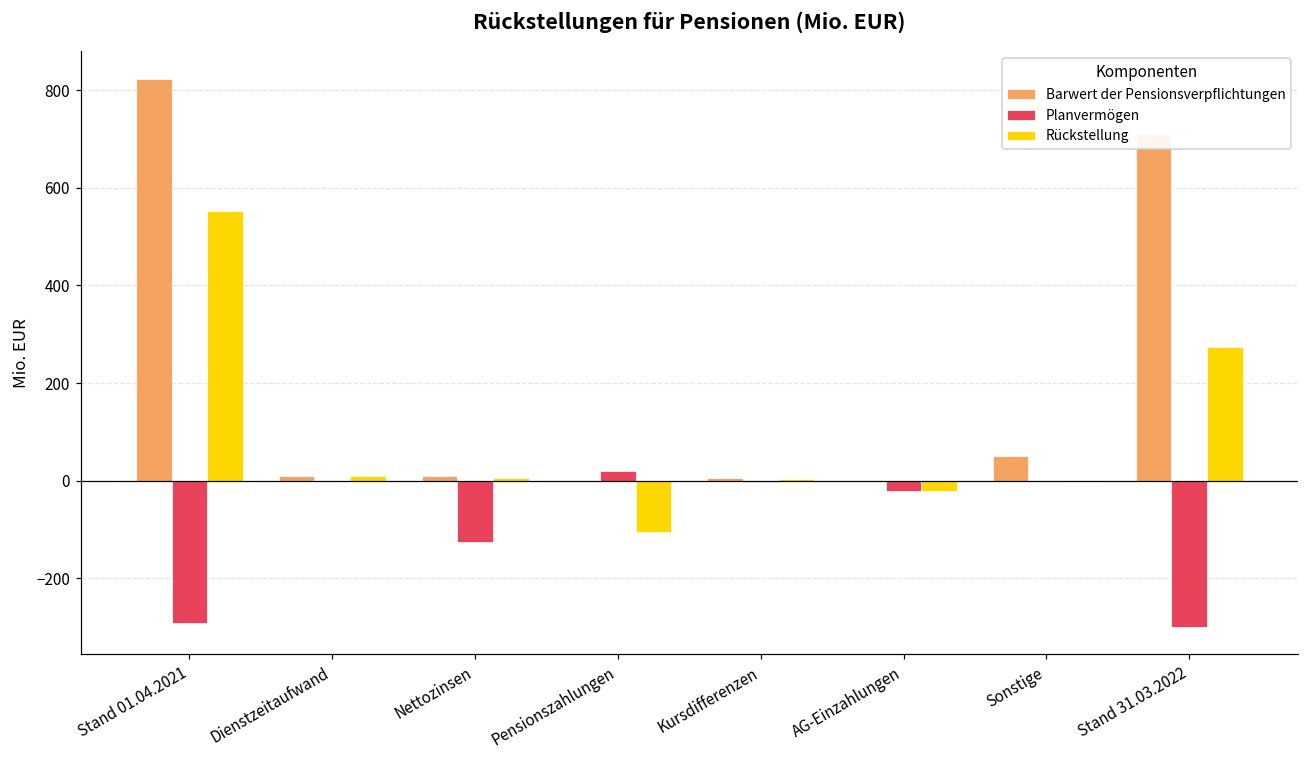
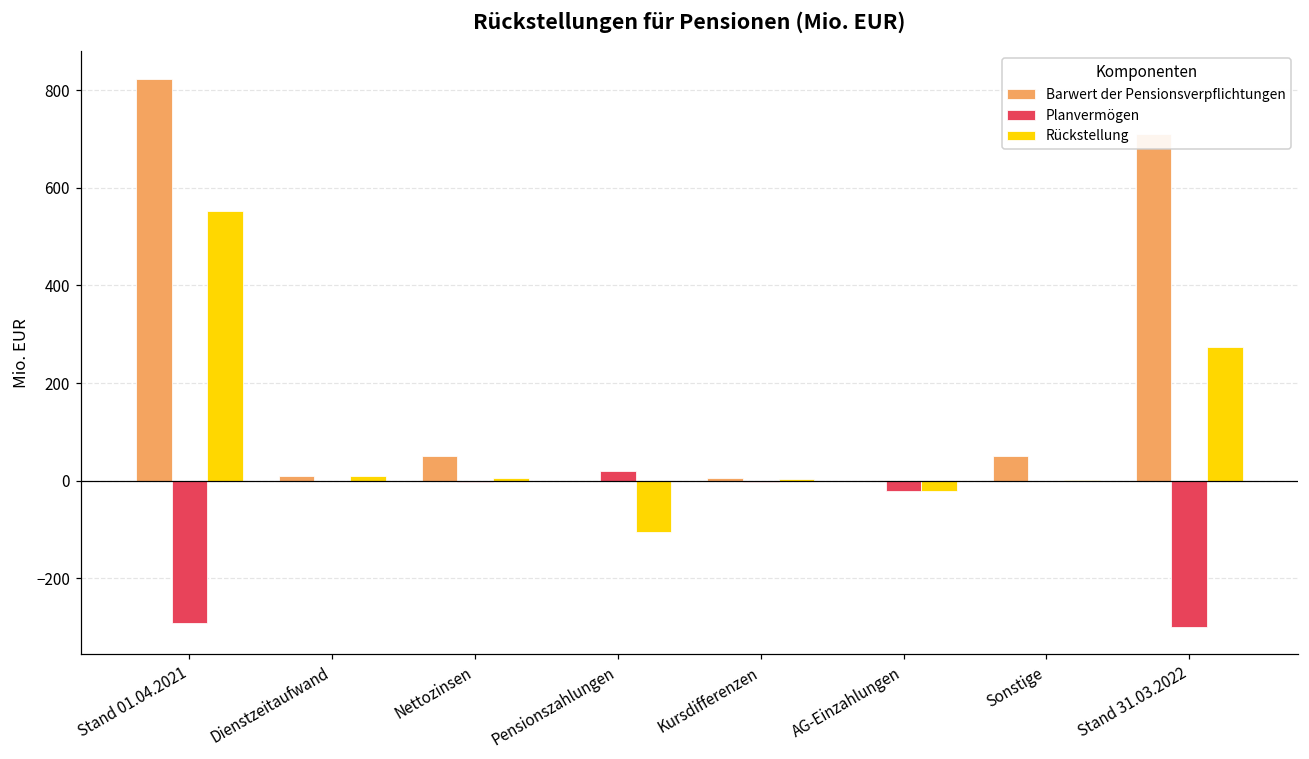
  {
    "Barwert der Pensionsverpflichtungen": {
      "Stand 01.04.2021": 820,
      "Dienstzeitaufwand": 10,
-     "Nettozinsen": 10,
+     "Nettozinsen": 50,
      "Pensionszahlungen": 0,
      "Kursdifferenzen": 10,
      "AG-Einzahlungen": 0,
      "Sonstige": 50
    },
    "Planvermögen": {
      "Stand 01.04.2021": -290,
      "Dienstzeitaufwand": 0,
-     "Nettozinsen": -130,
+     "Nettozinsen": 0,
      "Pensionszahlungen": 20,
      "AG-Einzahlungen": -20,
      "Sonstige": 0,
      "Stand 31.03.2022": -300
    },
    "Rückstellung": {
      "Stand 01.04.2021": 550,
      "Dienstzeitaufwand": 10,
      "Pensionszahlungen": -110,
      "AG-Einzahlungen": -20,
      "Stand 31.03.2022": 270
    }
  }
